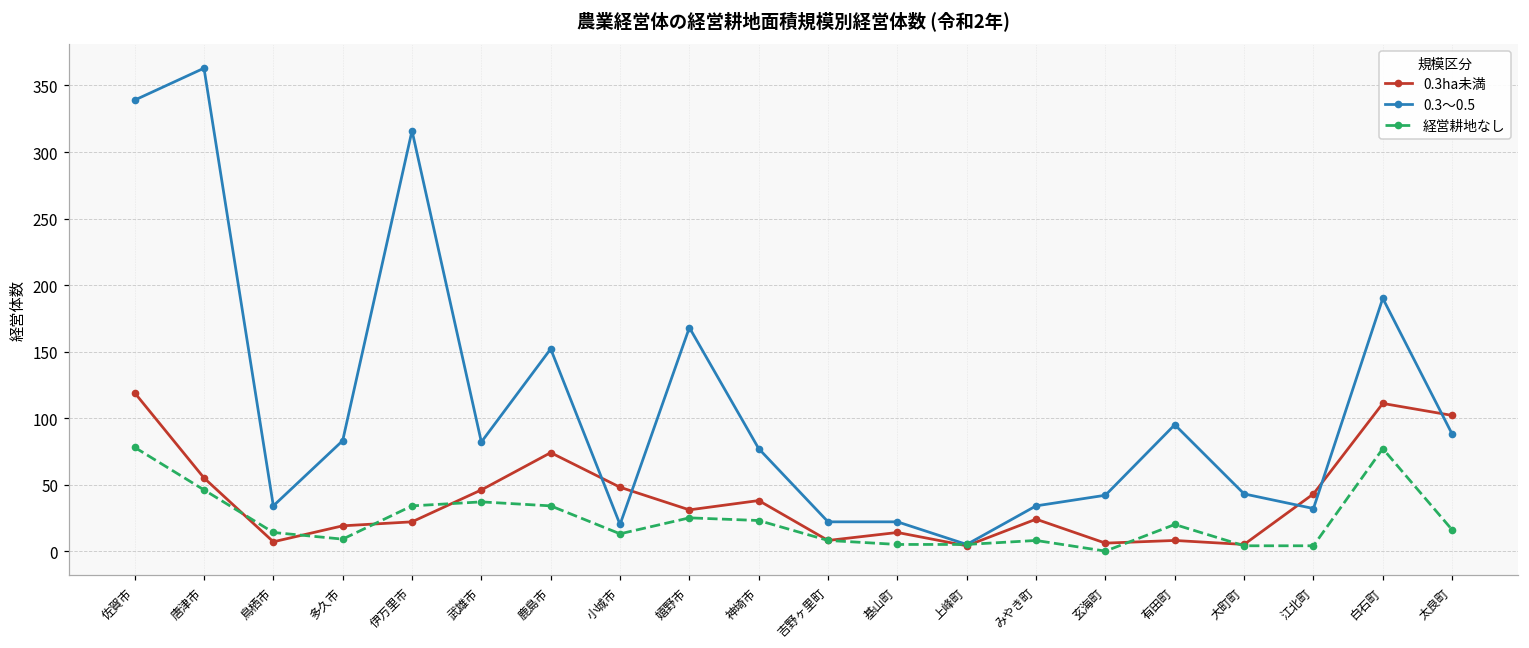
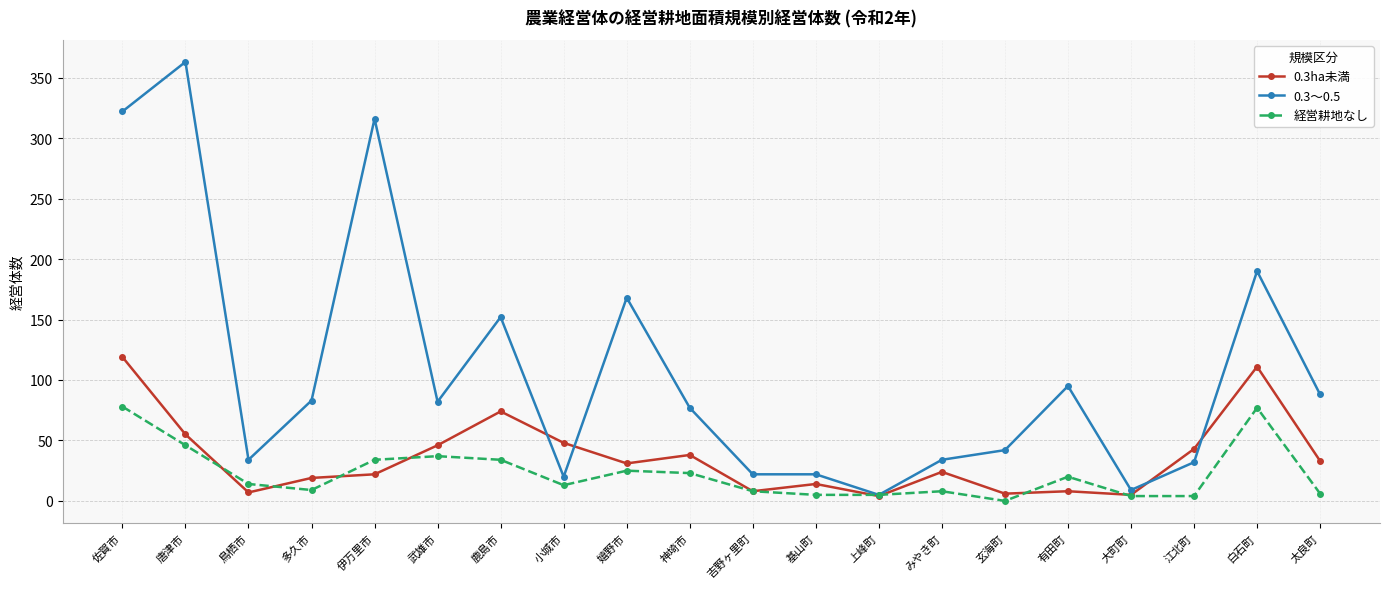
  {
    "0.3ha未満": {
      "佐賀市": 119,
      "唐津市": 55,
      "鳥栖市": 7,
      "多久市": 19,
      "伊万里市": 22,
      "武雄市": 46,
      "鹿島市": 74,
      "小城市": 48,
      "嬉野市": 31,
      "神埼市": 38,
      "基山町": 14,
      "みやき町": 24,
      "玄海町": 6,
      "有田町": 8,
      "江北町": 43,
      "白石町": 111,
-     "太良町": 102
+     "太良町": 33
    },
    "0.3～0.5": {
-     "佐賀市": 339,
+     "佐賀市": 322,
      "唐津市": 363,
      "鳥栖市": 34,
      "多久市": 83,
      "伊万里市": 316,
      "武雄市": 82,
      "鹿島市": 152,
      "小城市": 20,
      "嬉野市": 168,
      "神埼市": 77,
      "吉野ヶ里町": 22,
      "基山町": 22,
      "みやき町": 34,
      "玄海町": 42,
      "有田町": 95,
-     "大町町": 43,
+     "大町町": 9,
      "江北町": 32,
      "白石町": 190,
      "太良町": 88
    },
    "経営耕地なし": {
      "佐賀市": 78,
      "唐津市": 46,
      "鳥栖市": 14,
      "多久市": 9,
      "伊万里市": 34,
      "武雄市": 37,
      "鹿島市": 34,
      "小城市": 13,
      "嬉野市": 25,
      "神埼市": 23,
      "基山町": 5,
      "みやき町": 8,
      "玄海町": 0,
      "有田町": 20,
      "江北町": 4,
      "白石町": 77,
-     "太良町": 16
+     "太良町": 6
    }
  }
